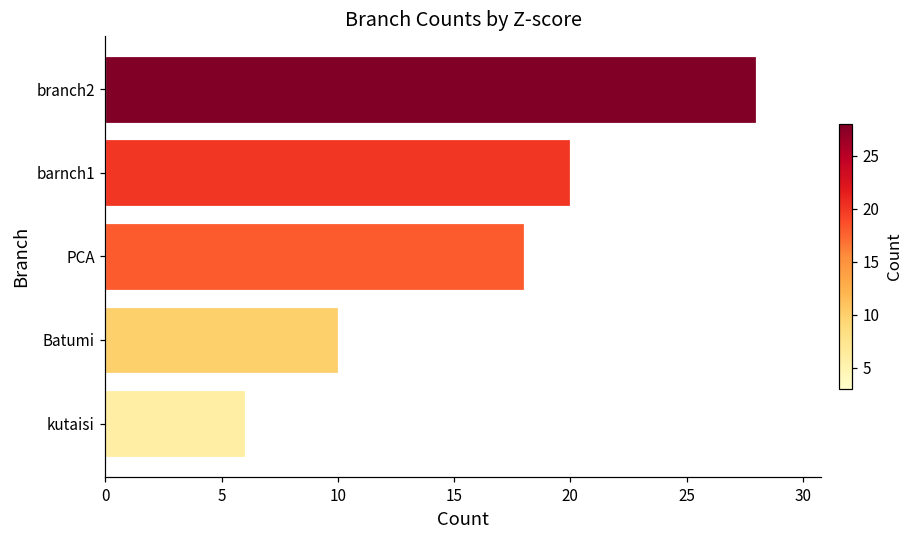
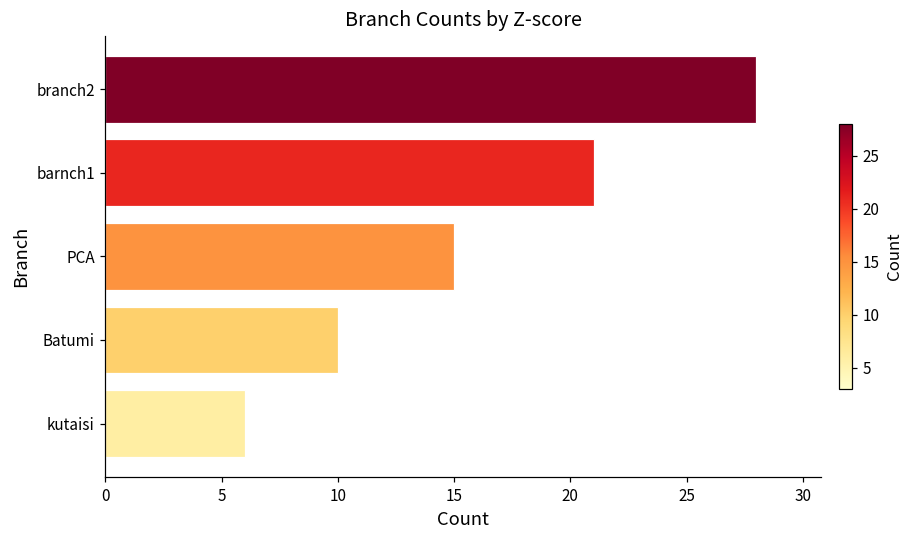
  {
    "branch2": 28,
-   "barnch1": 20,
-   "PCA": 18,
+   "barnch1": 21,
+   "PCA": 15,
    "Batumi": 10,
    "kutaisi": 6
  }
